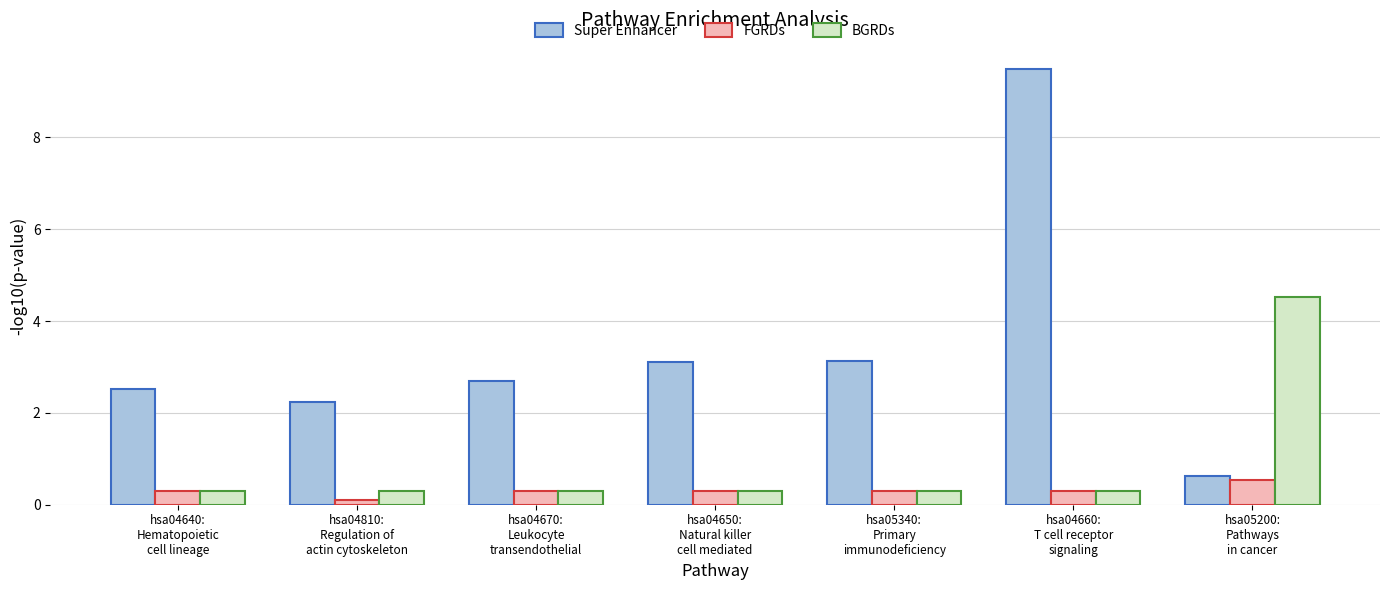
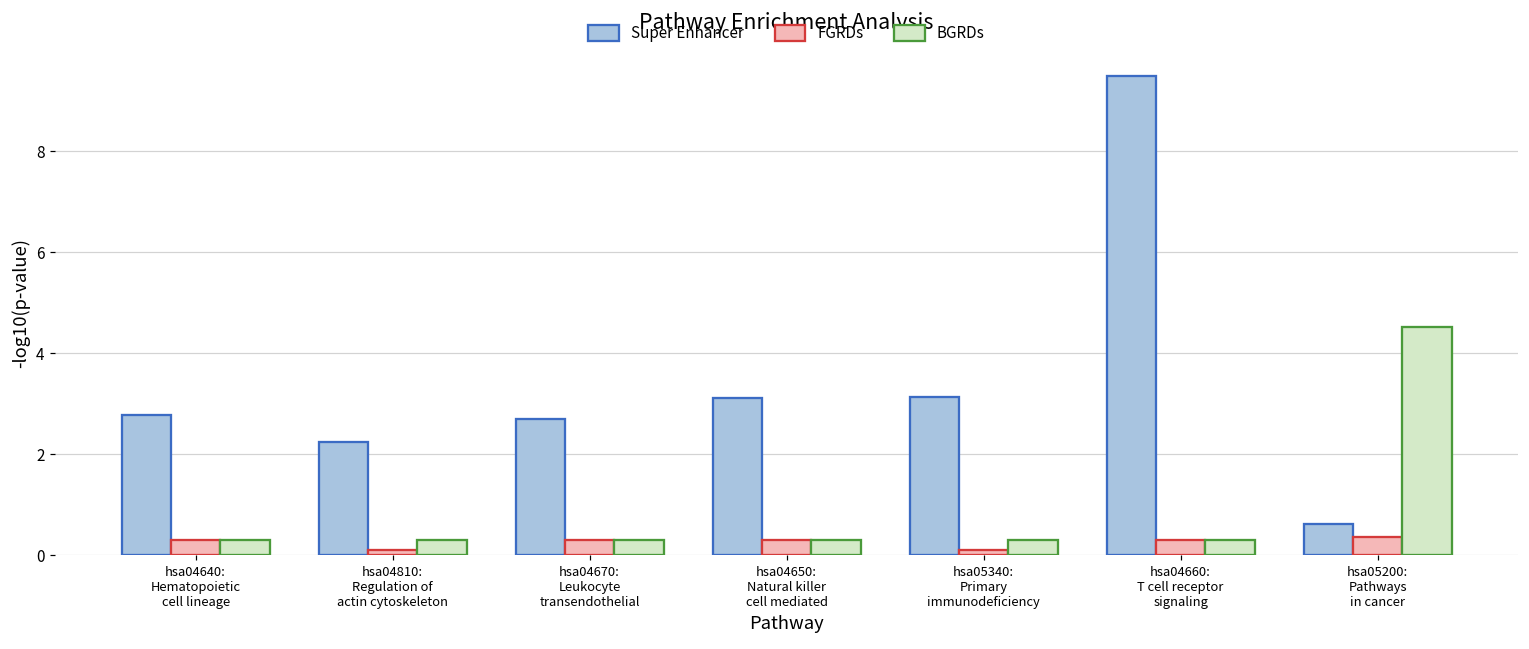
  {
    "Super Enhancer": {
-     "hsa04640: Hematopoietic cell lineage": 2.5,
+     "hsa04640: Hematopoietic cell lineage": 2.8,
      "hsa04810: Regulation of actin cytoskeleton": 2.2,
      "hsa04670: Leukocyte transendothelial": 2.7,
      "hsa04650: Natural killer cell mediated": 3.1,
      "hsa05340: Primary immunodeficiency": 3.1,
      "hsa04660: T cell receptor signaling": 9.5,
      "hsa05200: Pathways in cancer": 0.6
    },
    "FGRDs": {
      "hsa04640: Hematopoietic cell lineage": 0.3,
      "hsa04810: Regulation of actin cytoskeleton": 0.1,
      "hsa04670: Leukocyte transendothelial": 0.3,
      "hsa04650: Natural killer cell mediated": 0.3,
-     "hsa05340: Primary immunodeficiency": 0.3,
+     "hsa05340: Primary immunodeficiency": 0.1,
      "hsa04660: T cell receptor signaling": 0.3,
-     "hsa05200: Pathways in cancer": 0.5
+     "hsa05200: Pathways in cancer": 0.4
    },
    "BGRDs": {
      "hsa04640: Hematopoietic cell lineage": 0.3,
      "hsa04810: Regulation of actin cytoskeleton": 0.3,
      "hsa04670: Leukocyte transendothelial": 0.3,
      "hsa04650: Natural killer cell mediated": 0.3,
      "hsa05340: Primary immunodeficiency": 0.3,
      "hsa04660: T cell receptor signaling": 0.3,
      "hsa05200: Pathways in cancer": 4.5
    }
  }
